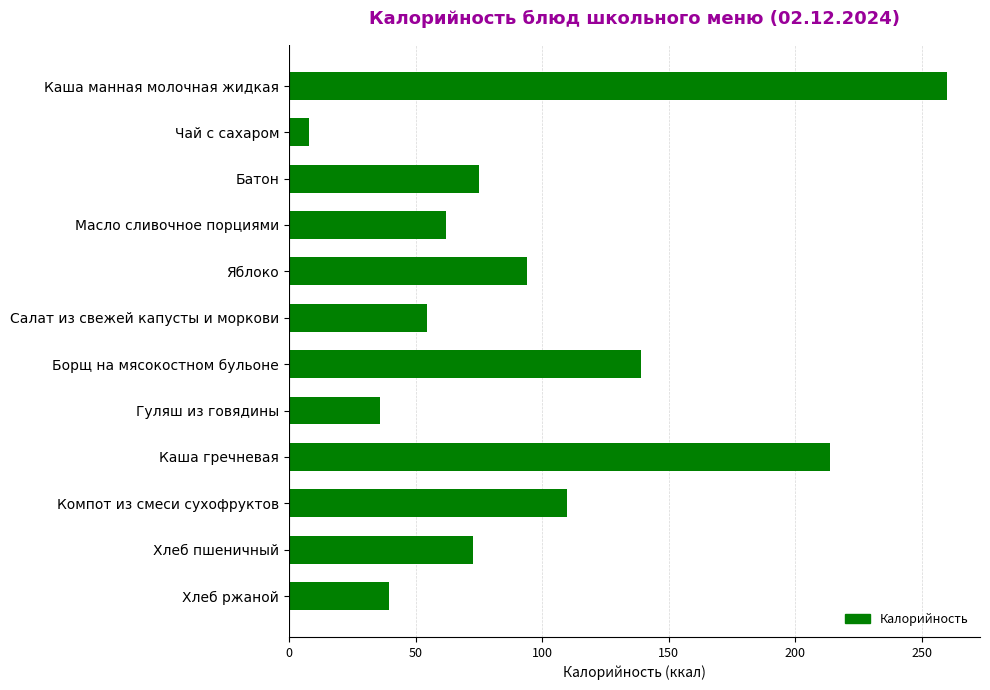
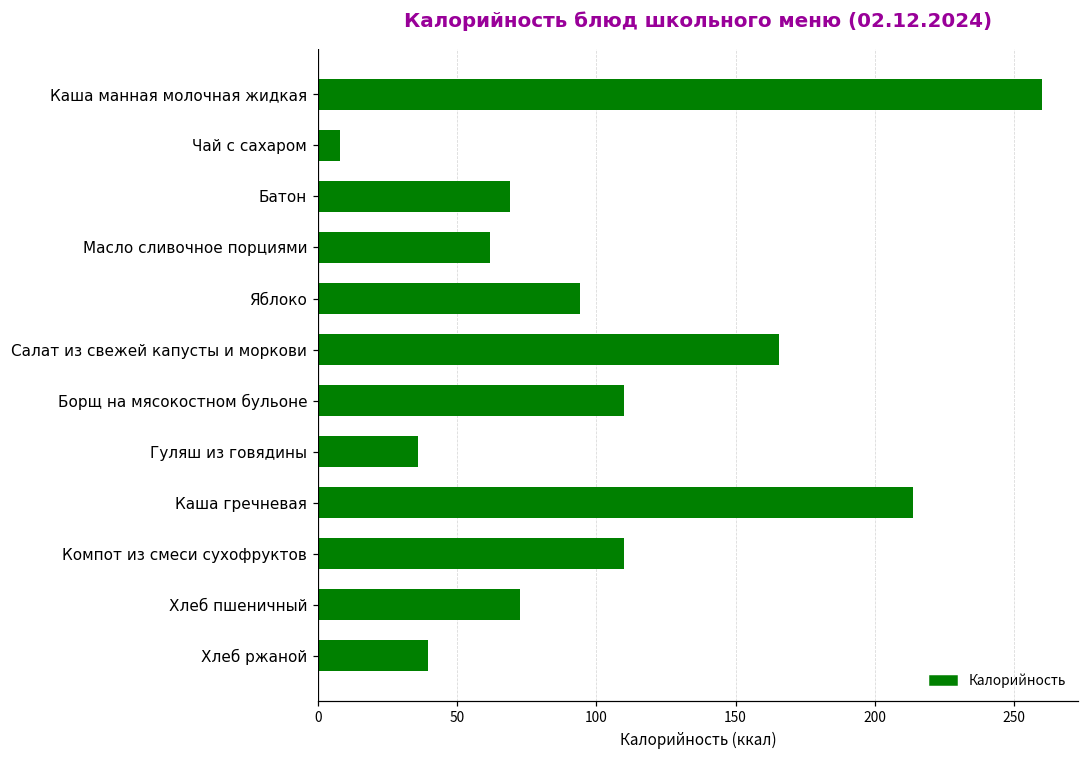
  {
    "Каша манная молочная жидкая": 260,
    "Чай с сахаром": 8,
-   "Батон": 75,
+   "Батон": 69,
    "Масло сливочное порциями": 62,
    "Яблоко": 94,
-   "Салат из свежей капусты и моркови": 54,
-   "Борщ на мясокостном бульоне": 139,
+   "Салат из свежей капусты и моркови": 166,
+   "Борщ на мясокостном бульоне": 110,
    "Гуляш из говядины": 36,
    "Каша гречневая": 214,
    "Компот из смеси сухофруктов": 110,
    "Хлеб пшеничный": 73,
    "Хлеб ржаной": 40
  }
